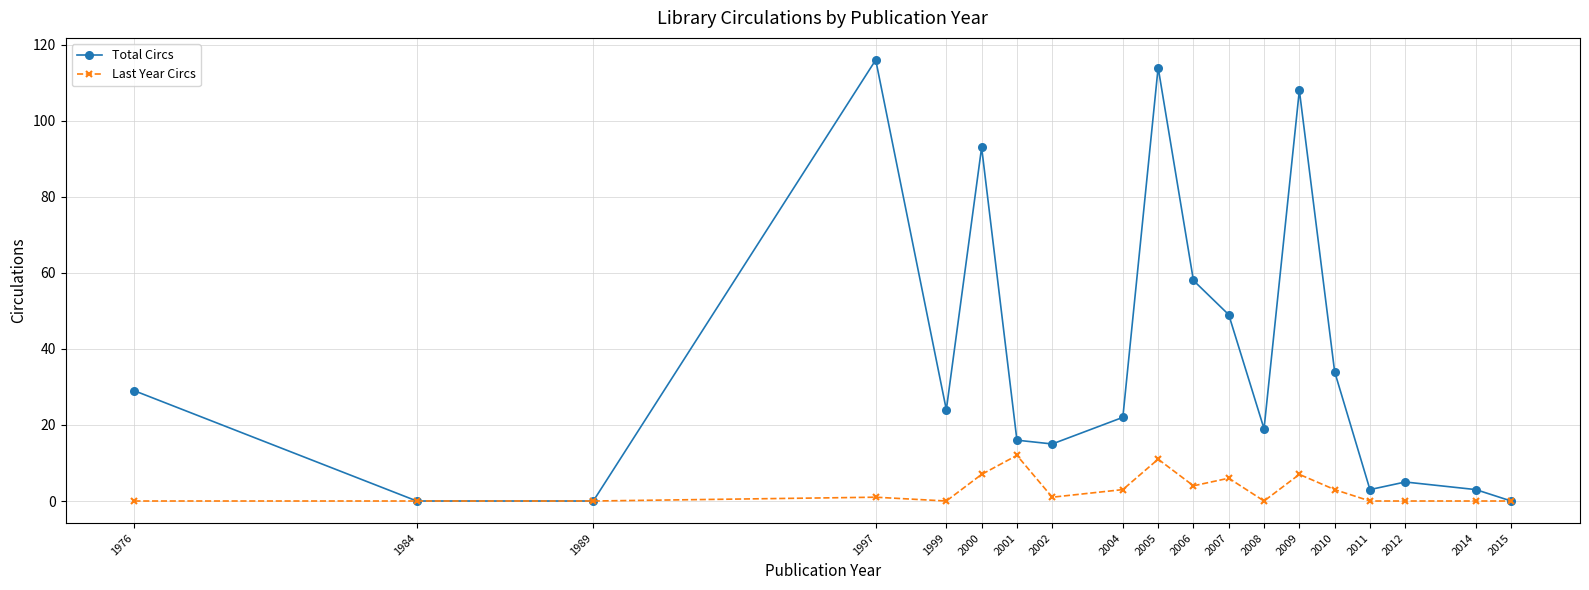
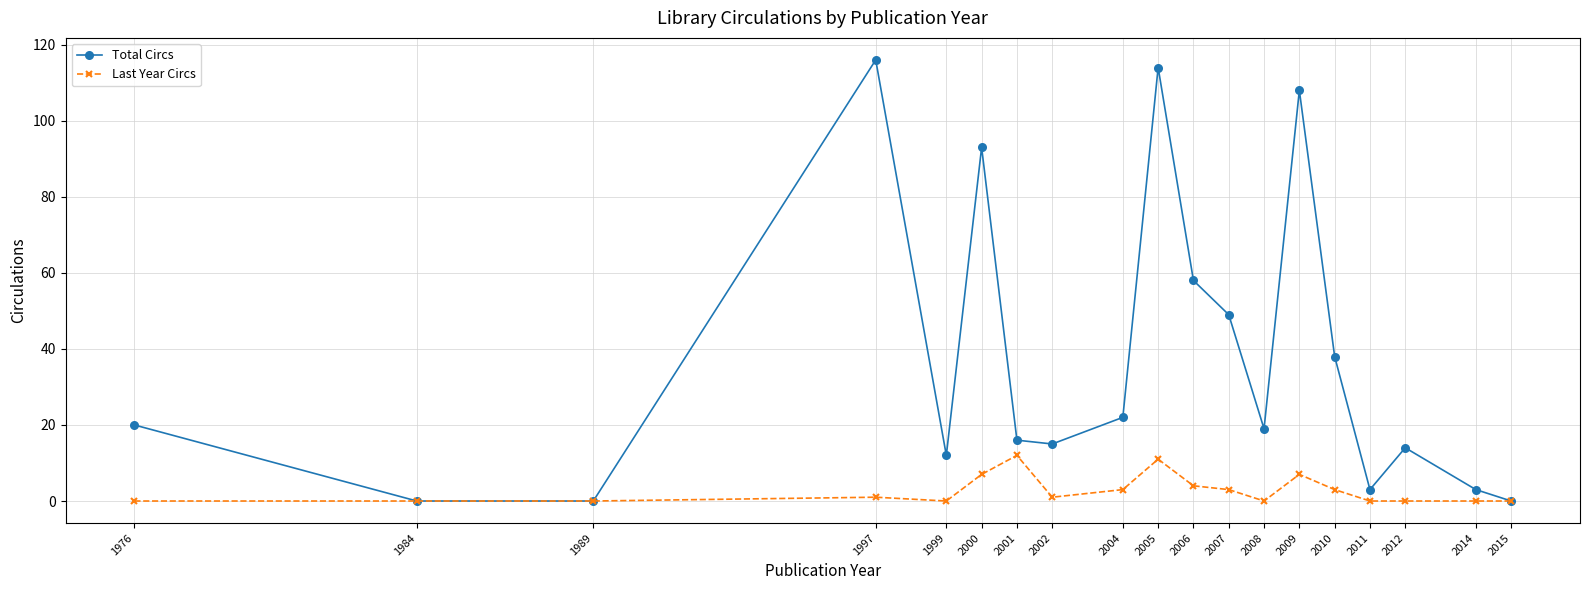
  {
    "Total Circs": {
-     "1976": 29,
+     "1976": 20,
      "1997": 116,
-     "1999": 24,
+     "1999": 12,
      "2000": 93,
      "2001": 16,
      "2002": 15,
      "2004": 22,
      "2005": 114,
      "2006": 58,
      "2007": 49,
      "2008": 19,
      "2009": 108,
-     "2010": 34,
+     "2010": 38,
      "2011": 3,
-     "2012": 5,
+     "2012": 14,
      "2014": 3
    },
    "Last Year Circs": {
      "1976": 0,
      "1997": 1,
      "1999": 0,
      "2000": 7,
      "2001": 12,
      "2002": 1,
      "2004": 3,
      "2005": 11,
      "2006": 4,
-     "2007": 6,
+     "2007": 3,
      "2008": 0,
      "2009": 7,
      "2010": 3,
      "2011": 0,
      "2012": 0,
      "2014": 0
    }
  }
